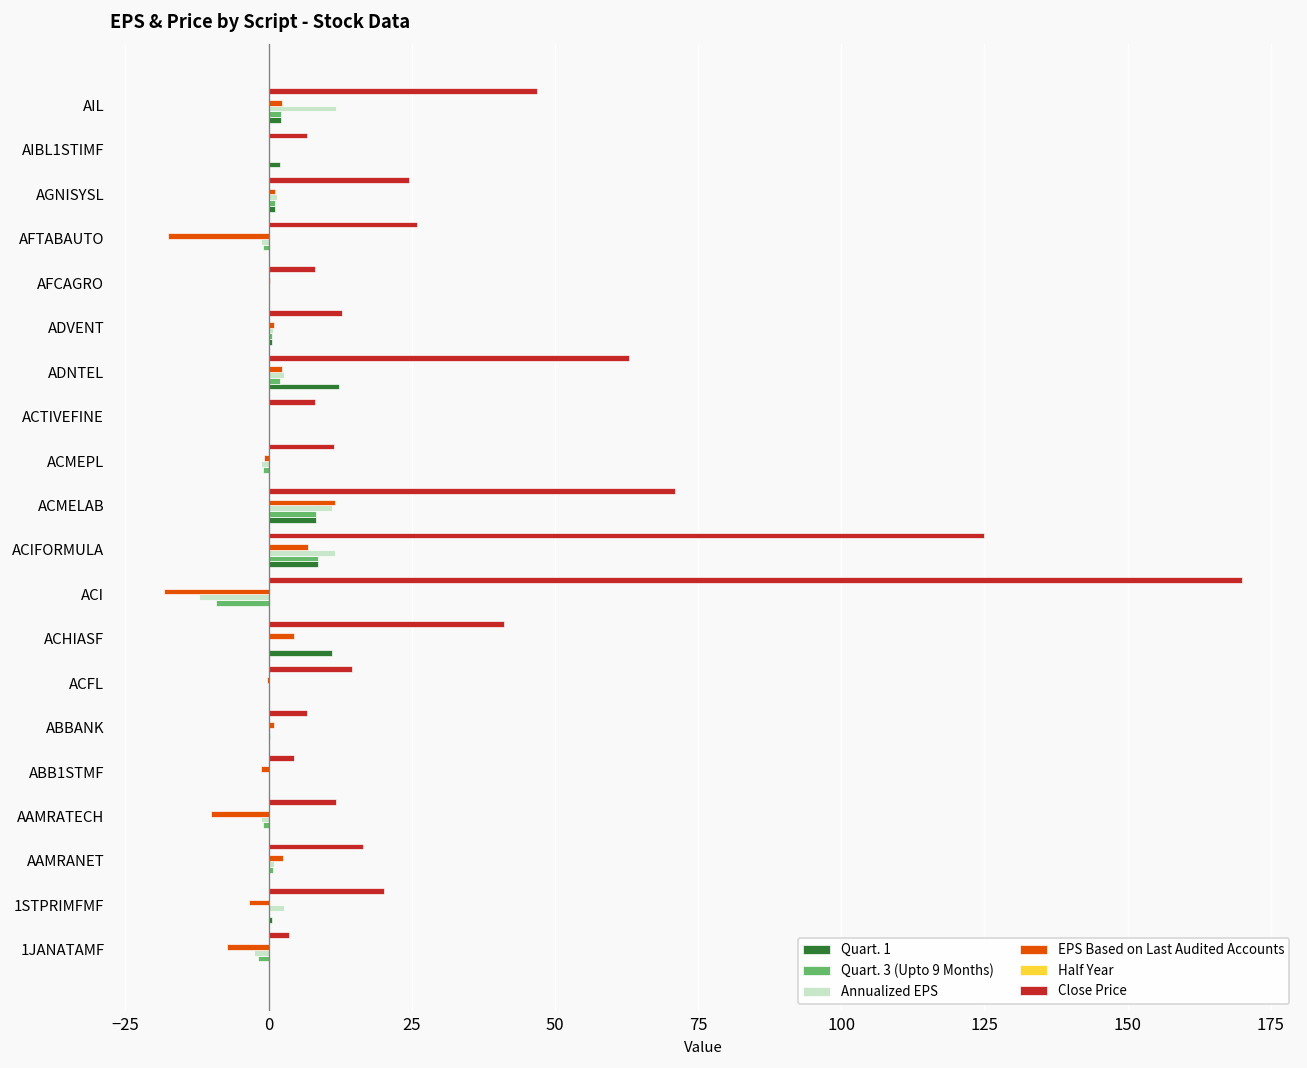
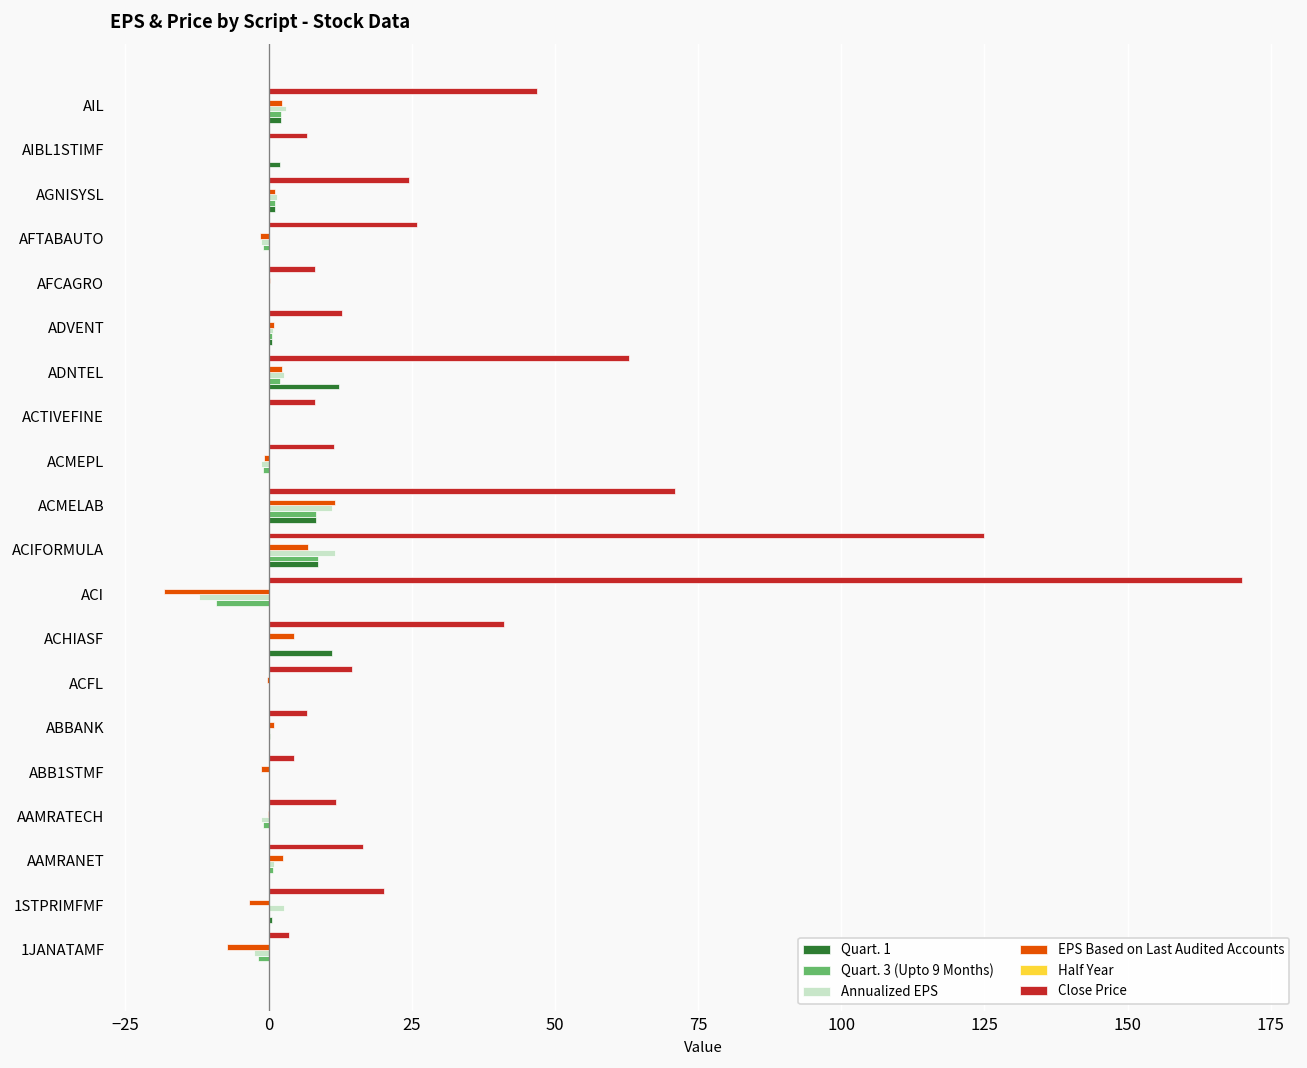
  {
    "Quart. 1": {
      "AIL": 2,
      "AIBL1STIMF": 2,
      "AGNISYSL": 1,
      "AFTABAUTO": 0,
      "ADVENT": 1,
      "ADNTEL": 12,
      "ACMEPL": 0,
      "ACMELAB": 8,
      "ACIFORMULA": 9,
      "ACI": 0,
      "ACHIASF": 11,
      "ACFL": 0,
      "ABBANK": 0,
      "ABB1STMF": 0,
      "AAMRATECH": 0,
      "AAMRANET": 0,
      "1STPRIMFMF": 1,
      "1JANATAMF": 0
    },
    "Quart. 3 (Upto 9 Months)": {
      "AIL": 2,
      "AGNISYSL": 1,
      "AFTABAUTO": -1,
      "ADVENT": 1,
      "ADNTEL": 2,
      "ACMEPL": -1,
      "ACMELAB": 8,
      "ACIFORMULA": 9,
      "ACI": -9,
      "ACHIASF": 0,
      "ABB1STMF": 0,
      "AAMRATECH": -1,
      "AAMRANET": 1,
      "1STPRIMFMF": 0,
      "1JANATAMF": -2
    },
    "Annualized EPS": {
-     "AIL": 12,
+     "AIL": 3,
      "AGNISYSL": 1,
      "AFTABAUTO": -1,
      "ADVENT": 1,
      "ADNTEL": 3,
      "ACMEPL": -1,
      "ACMELAB": 11,
      "ACIFORMULA": 12,
      "ACI": -12,
      "ACHIASF": 0,
      "ABB1STMF": 0,
      "AAMRATECH": -1,
      "AAMRANET": 1,
      "1STPRIMFMF": 3,
      "1JANATAMF": -2
    },
    "EPS Based on Last Audited Accounts": {
      "AIL": 2,
      "AGNISYSL": 1,
-     "AFTABAUTO": -18,
+     "AFTABAUTO": -1,
      "ADVENT": 1,
      "ADNTEL": 2,
      "ACMEPL": -1,
      "ACMELAB": 12,
      "ACIFORMULA": 7,
      "ACI": -18,
      "ACHIASF": 5,
      "ABBANK": 1,
      "ABB1STMF": -1,
-     "AAMRATECH": -10,
+     "AAMRATECH": 0,
      "AAMRANET": 2,
      "1STPRIMFMF": -3,
      "1JANATAMF": -7
    },
    "Half Year": {
      "AIL": 0,
      "AIBL1STIMF": 0,
      "AGNISYSL": 0,
      "AFTABAUTO": 0,
      "AFCAGRO": 0,
      "ADVENT": 0,
      "ADNTEL": 0,
      "ACTIVEFINE": 0,
      "ACMEPL": 0,
      "ACMELAB": 0,
      "ACIFORMULA": 0,
      "ACI": 0,
      "ACHIASF": 0,
      "ACFL": 0,
      "ABBANK": 0,
      "ABB1STMF": 0,
      "AAMRATECH": 0,
      "AAMRANET": 0,
      "1STPRIMFMF": 0,
      "1JANATAMF": 0
    },
    "Close Price": {
      "AIL": 47,
      "AIBL1STIMF": 7,
      "AGNISYSL": 25,
      "AFTABAUTO": 26,
      "AFCAGRO": 8,
      "ADVENT": 13,
      "ADNTEL": 63,
      "ACTIVEFINE": 8,
      "ACMEPL": 11,
      "ACMELAB": 71,
      "ACIFORMULA": 125,
      "ACI": 170,
      "ACHIASF": 41,
      "ACFL": 15,
      "ABBANK": 7,
      "ABB1STMF": 4,
      "AAMRATECH": 12,
      "AAMRANET": 17,
      "1STPRIMFMF": 20,
      "1JANATAMF": 4
    }
  }
